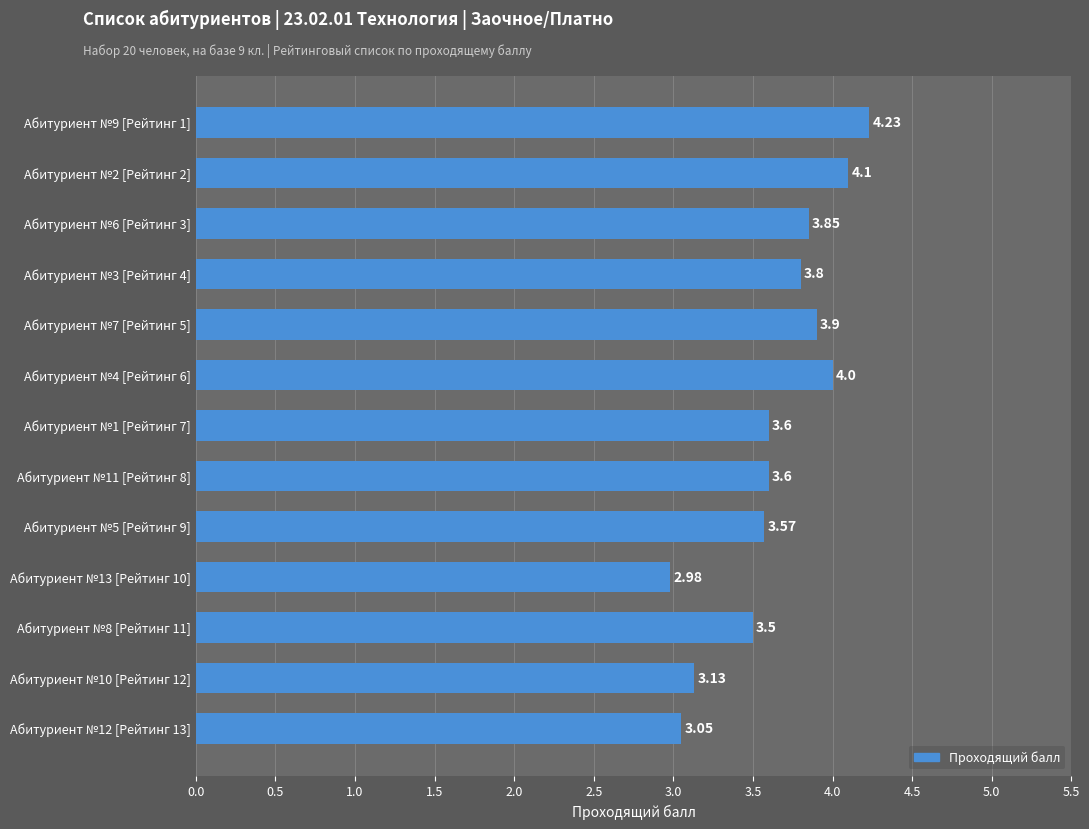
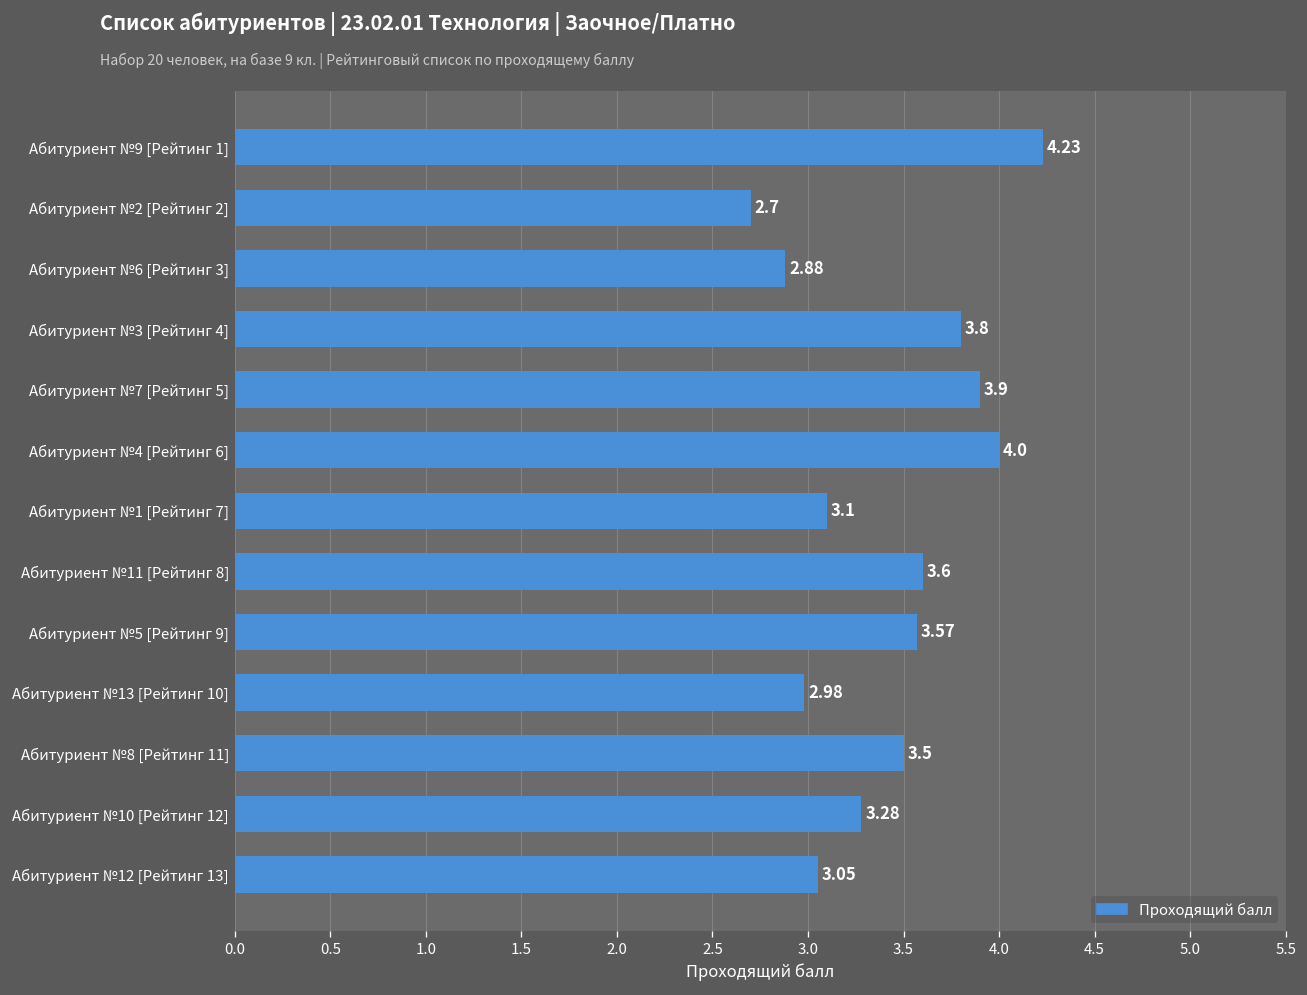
  {
    "Абитуриент №9 [Рейтинг 1]": 4.23,
-   "Абитуриент №2 [Рейтинг 2]": 4.1,
-   "Абитуриент №6 [Рейтинг 3]": 3.85,
+   "Абитуриент №2 [Рейтинг 2]": 2.7,
+   "Абитуриент №6 [Рейтинг 3]": 2.88,
    "Абитуриент №3 [Рейтинг 4]": 3.8,
    "Абитуриент №7 [Рейтинг 5]": 3.9,
    "Абитуриент №4 [Рейтинг 6]": 4.0,
-   "Абитуриент №1 [Рейтинг 7]": 3.6,
+   "Абитуриент №1 [Рейтинг 7]": 3.1,
    "Абитуриент №11 [Рейтинг 8]": 3.6,
    "Абитуриент №5 [Рейтинг 9]": 3.57,
    "Абитуриент №13 [Рейтинг 10]": 2.98,
    "Абитуриент №8 [Рейтинг 11]": 3.5,
-   "Абитуриент №10 [Рейтинг 12]": 3.13,
+   "Абитуриент №10 [Рейтинг 12]": 3.28,
    "Абитуриент №12 [Рейтинг 13]": 3.05
  }
